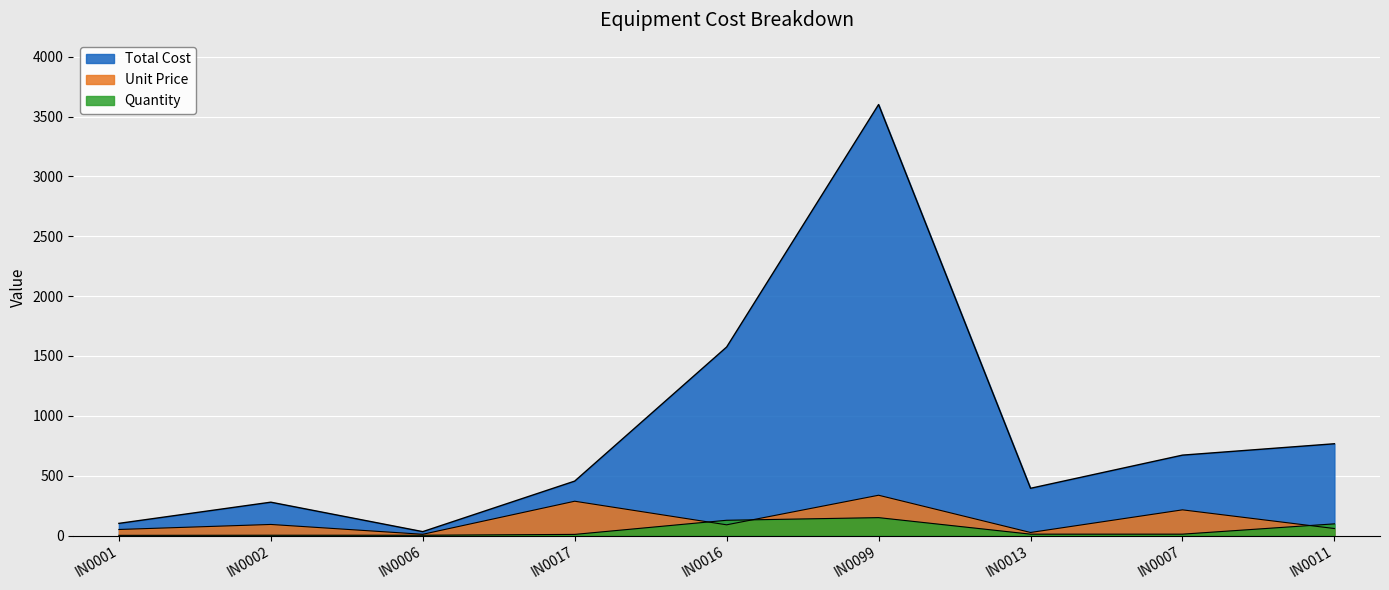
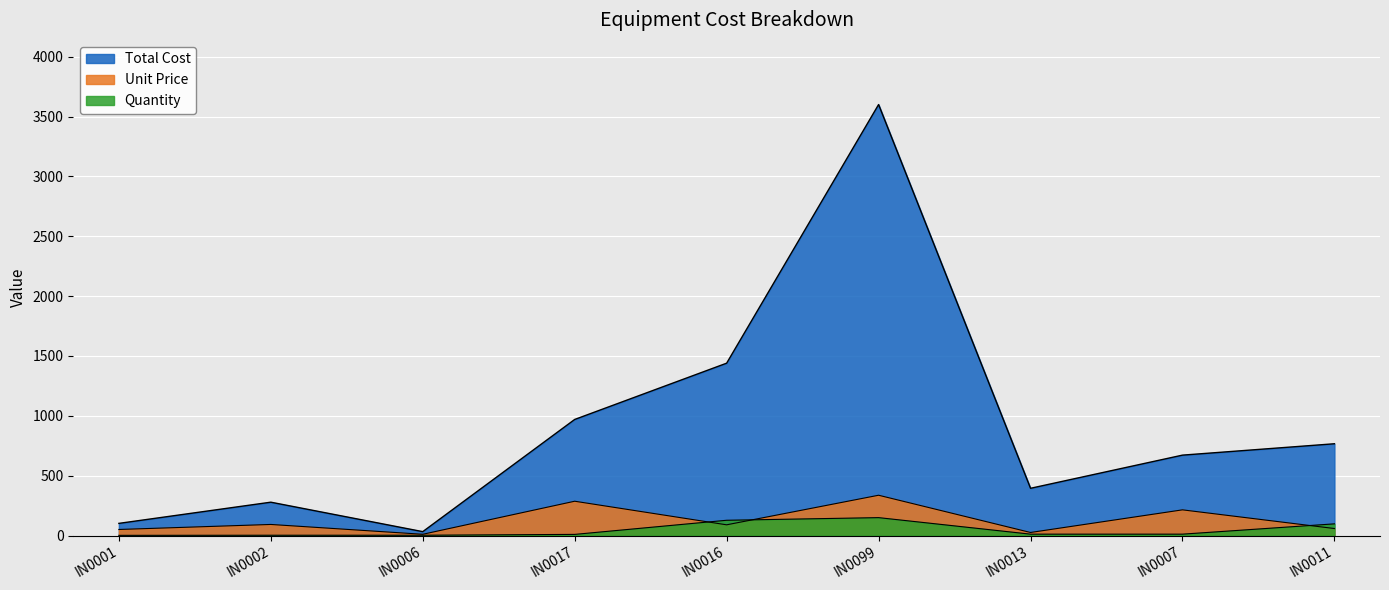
  {
    "Total Cost": {
      "IN0001": 100,
      "IN0002": 280,
      "IN0006": 30,
-     "IN0017": 460,
-     "IN0016": 1580,
+     "IN0017": 970,
+     "IN0016": 1440,
      "IN0099": 3600,
      "IN0013": 400,
      "IN0007": 670,
      "IN0011": 770
    },
    "Unit Price": {
      "IN0001": 50,
      "IN0002": 90,
      "IN0017": 290,
      "IN0016": 90,
      "IN0099": 340,
      "IN0007": 220,
      "IN0011": 60
    },
    "Quantity": {
      "IN0001": 0,
      "IN0002": 0,
      "IN0017": 10,
      "IN0016": 130,
      "IN0099": 150,
      "IN0007": 10,
      "IN0011": 100
    }
  }
